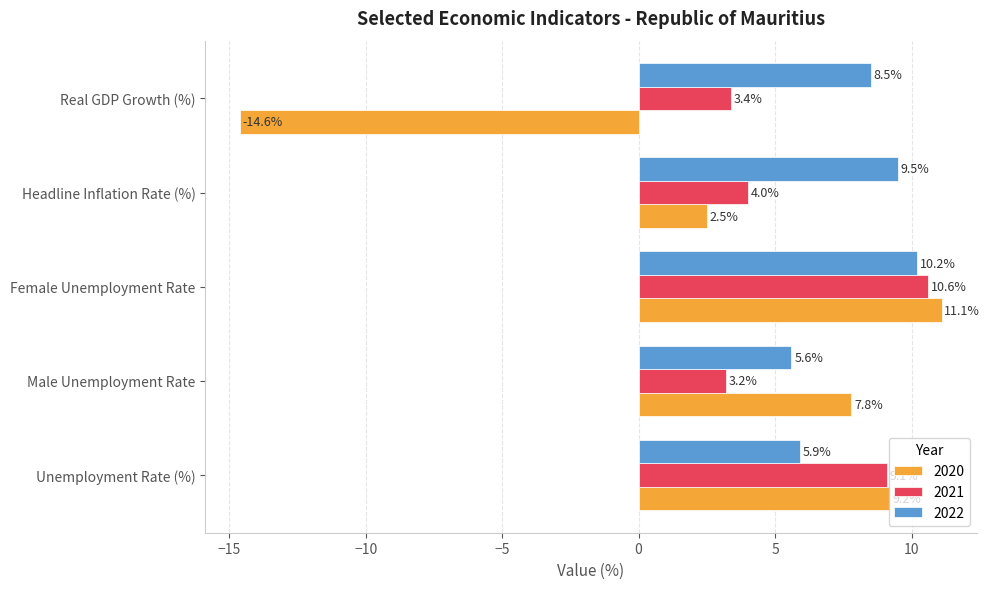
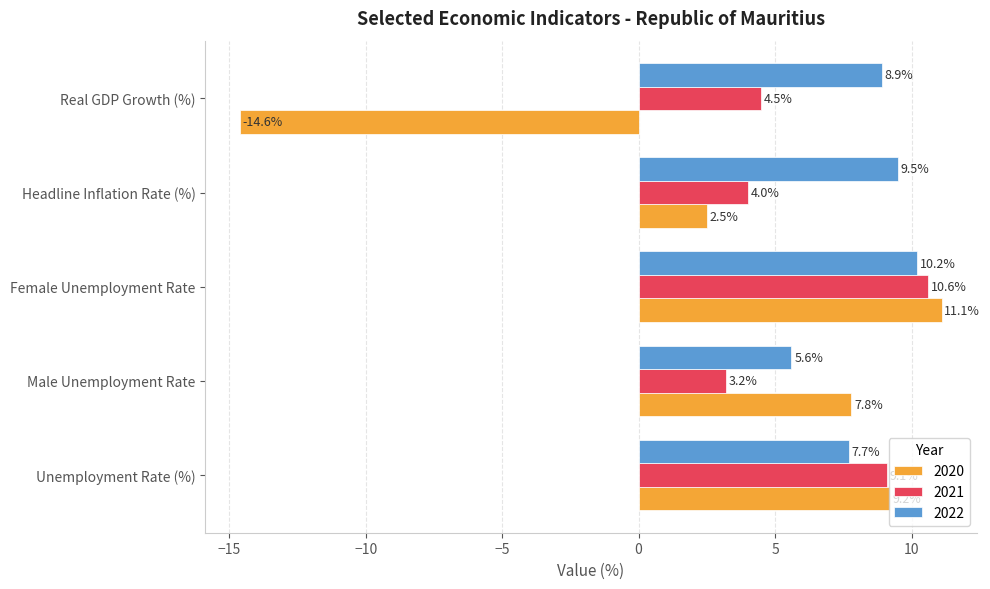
  {
    "2020": {
      "Real GDP Growth (%)": "-14.6%",
      "Headline Inflation Rate (%)": "2.5%",
      "Female Unemployment Rate": "11.1%",
      "Male Unemployment Rate": "7.8%"
    },
    "2021": {
-     "Real GDP Growth (%)": "3.4%",
+     "Real GDP Growth (%)": "4.5%",
      "Headline Inflation Rate (%)": "4.0%",
      "Female Unemployment Rate": "10.6%",
      "Male Unemployment Rate": "3.2%"
    },
    "2022": {
-     "Real GDP Growth (%)": "8.5%",
+     "Real GDP Growth (%)": "8.9%",
      "Headline Inflation Rate (%)": "9.5%",
      "Female Unemployment Rate": "10.2%",
      "Male Unemployment Rate": "5.6%",
-     "Unemployment Rate (%)": "5.9%"
+     "Unemployment Rate (%)": "7.7%"
    }
  }
